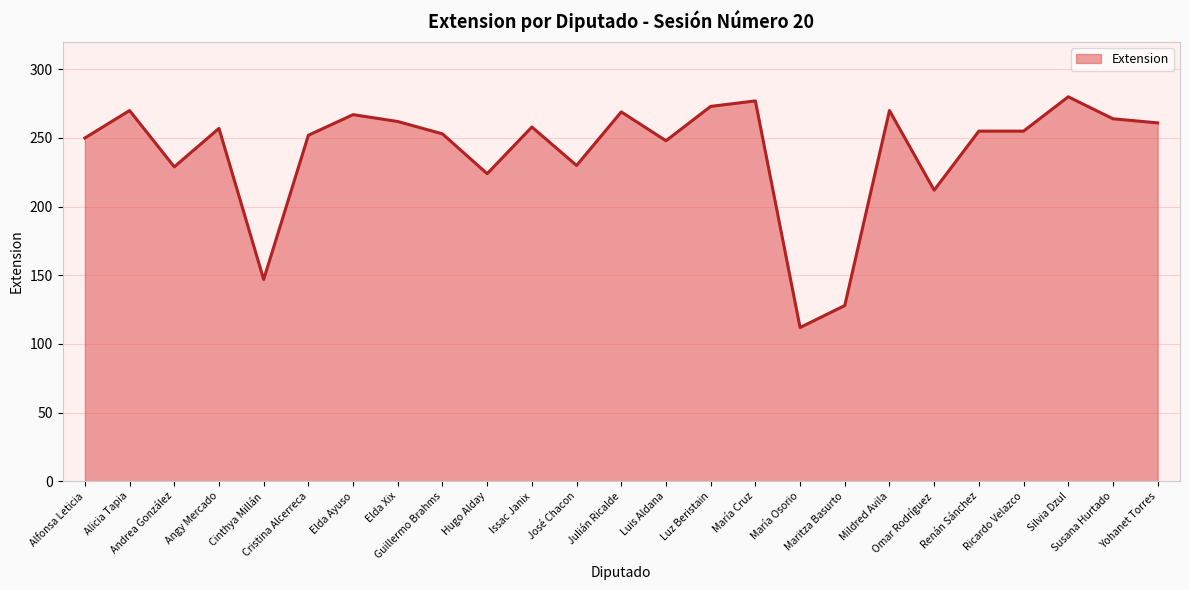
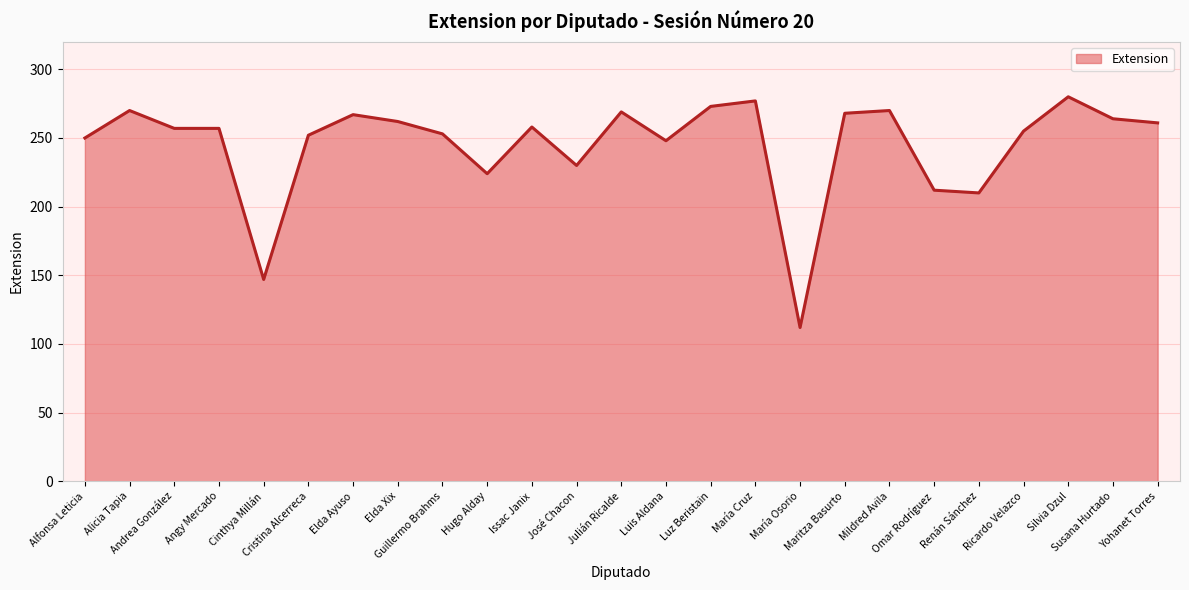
  {
    "Alfonsa Leticia": 250,
    "Alicia Tapia": 270,
-   "Andrea González": 229,
+   "Andrea González": 257,
    "Angy Mercado": 257,
    "Cinthya Millán": 147,
    "Cristina Alcerreca": 252,
    "Elda Ayuso": 267,
    "Elda Xix": 262,
    "Guillermo Brahms": 253,
    "Hugo Alday": 224,
    "Issac Janix": 258,
    "José Chacon": 230,
    "Julián Ricalde": 269,
    "Luis Aldana": 248,
    "Luz Beristain": 273,
    "María Cruz": 277,
    "María Osorio": 112,
-   "Maritza Basurto": 128,
+   "Maritza Basurto": 268,
    "Mildred Avila": 270,
    "Omar Rodríguez": 212,
-   "Renán Sánchez": 255,
+   "Renán Sánchez": 210,
    "Ricardo Velazco": 255,
    "Silvia Dzul": 280,
    "Susana Hurtado": 264,
    "Yohanet Torres": 261
  }
